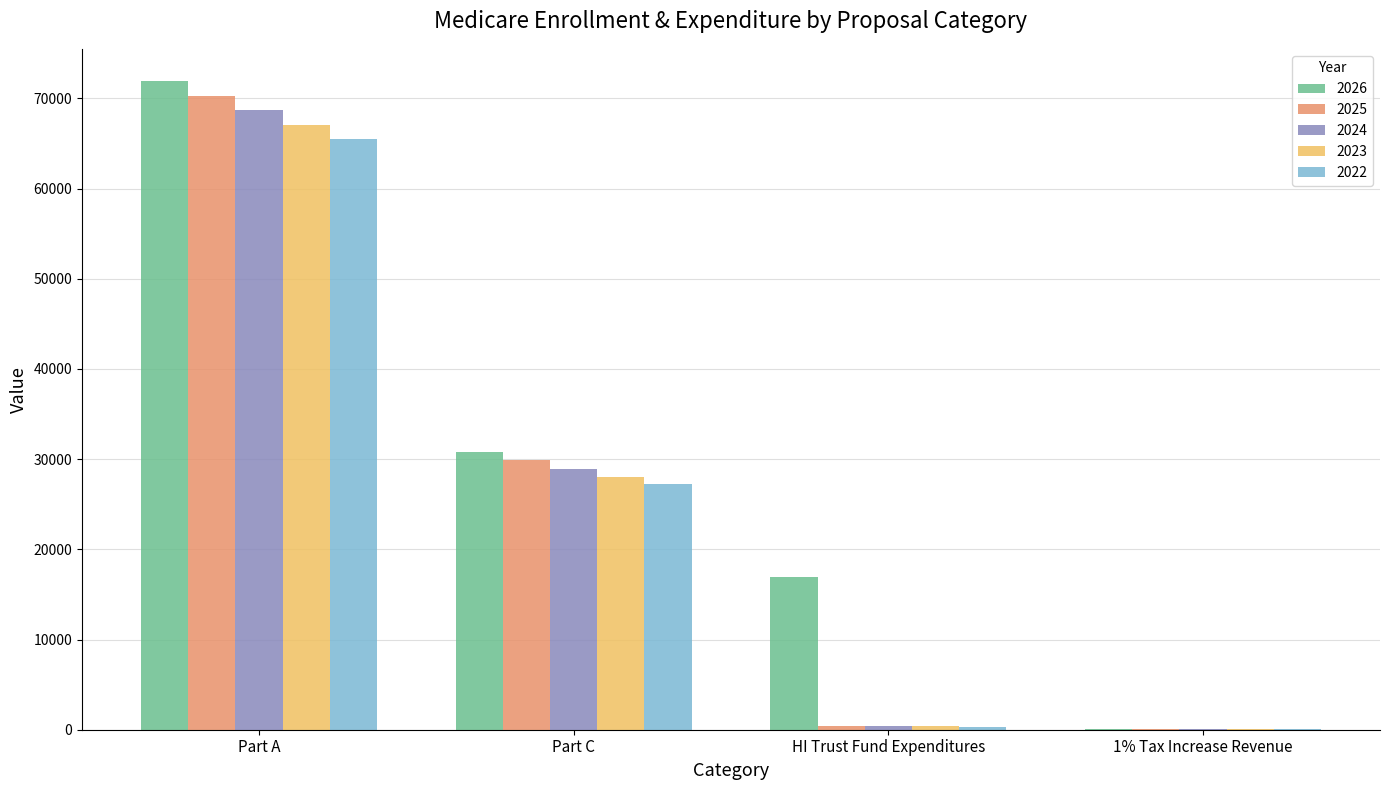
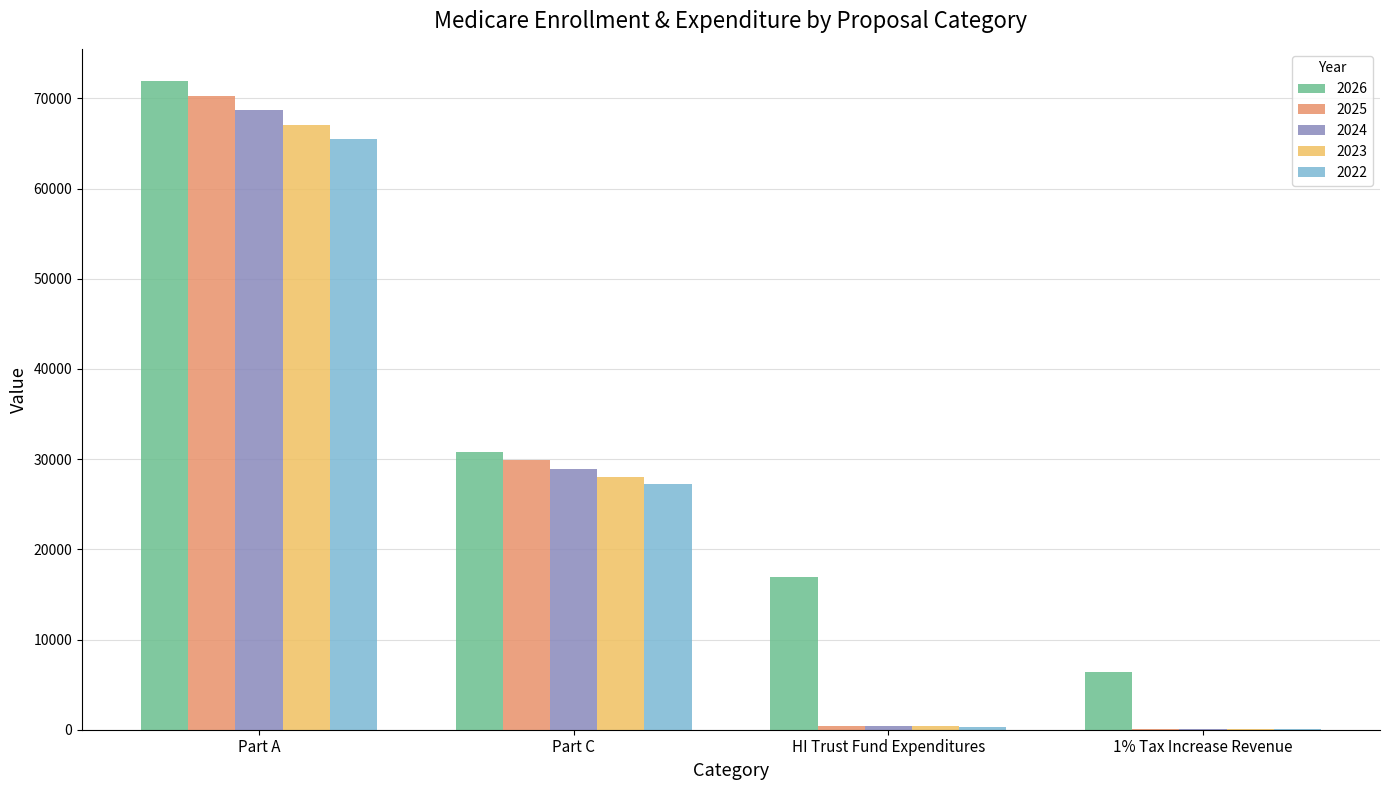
  {
    "2026": {
      "Part A": 72000,
      "Part C": 31000,
      "HI Trust Fund Expenditures": 17000,
-     "1% Tax Increase Revenue": 0
+     "1% Tax Increase Revenue": 6000
    }
  }
